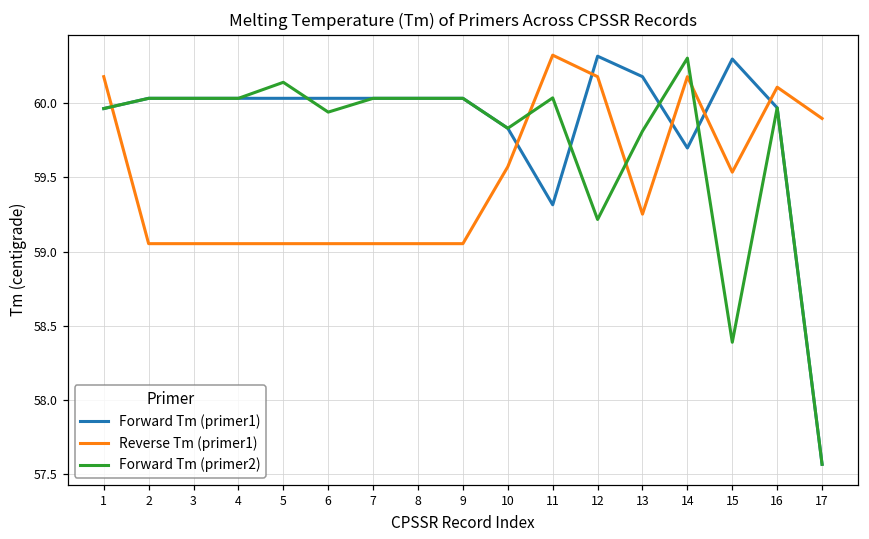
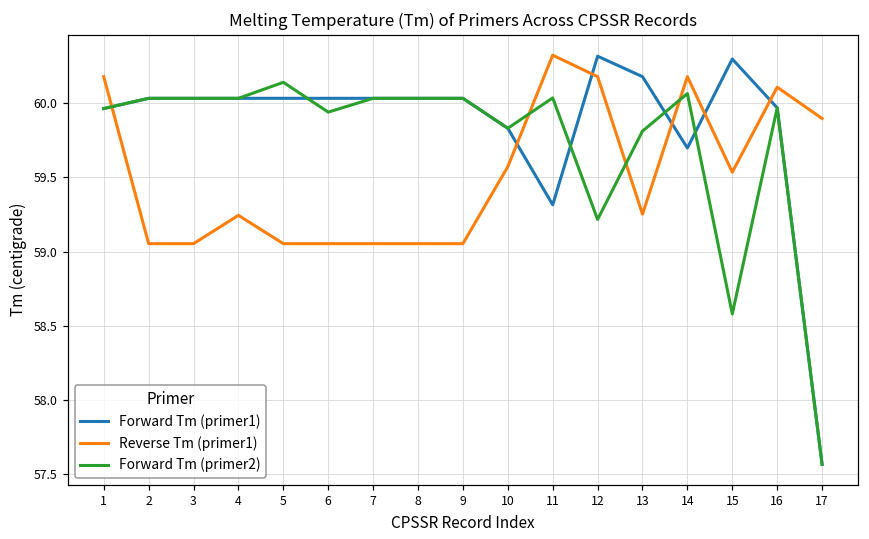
  {
    "Forward Tm (primer1)": {
      "5": 60.03,
      "6": 60.03,
      "11": 59.32,
      "12": 60.32,
      "13": 60.18,
      "14": 59.70,
      "15": 60.30
    },
    "Reverse Tm (primer1)": {
      "1": 60.18,
      "2": 59.05,
      "3": 59.05,
-     "4": 59.05,
+     "4": 59.24,
      "5": 59.05,
      "6": 59.05,
      "7": 59.05,
      "8": 59.05,
      "9": 59.05,
      "10": 59.57,
      "11": 60.32,
      "12": 60.18,
      "13": 59.25,
      "14": 60.18,
      "15": 59.54,
      "16": 60.11,
      "17": 59.90
    },
    "Forward Tm (primer2)": {
      "5": 60.14,
      "6": 59.94,
      "11": 60.04,
      "12": 59.22,
      "13": 59.81,
-     "14": 60.30,
-     "15": 58.39
+     "14": 60.07,
+     "15": 58.58
    }
  }
